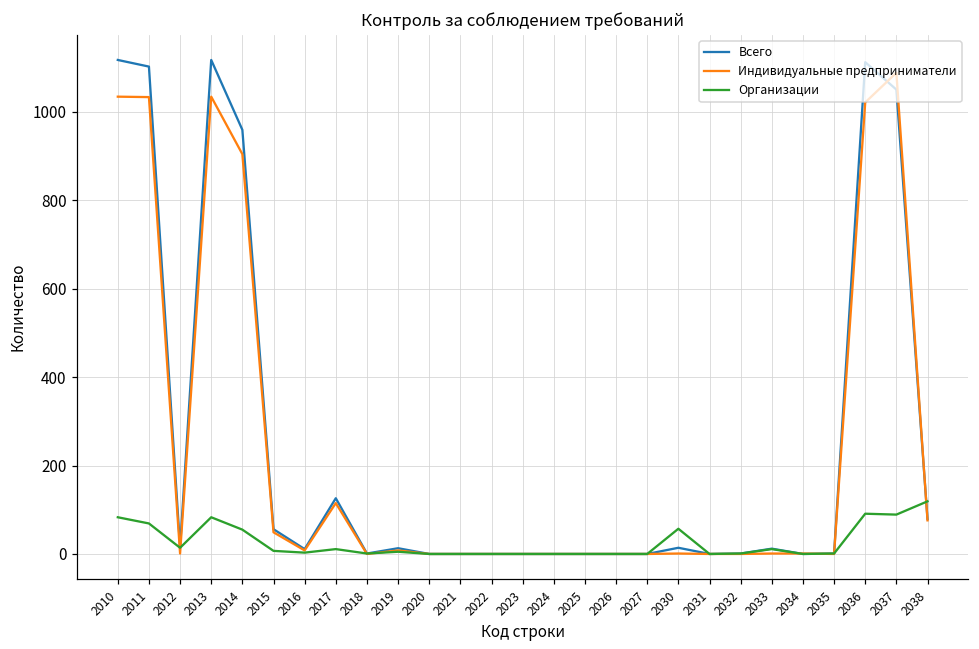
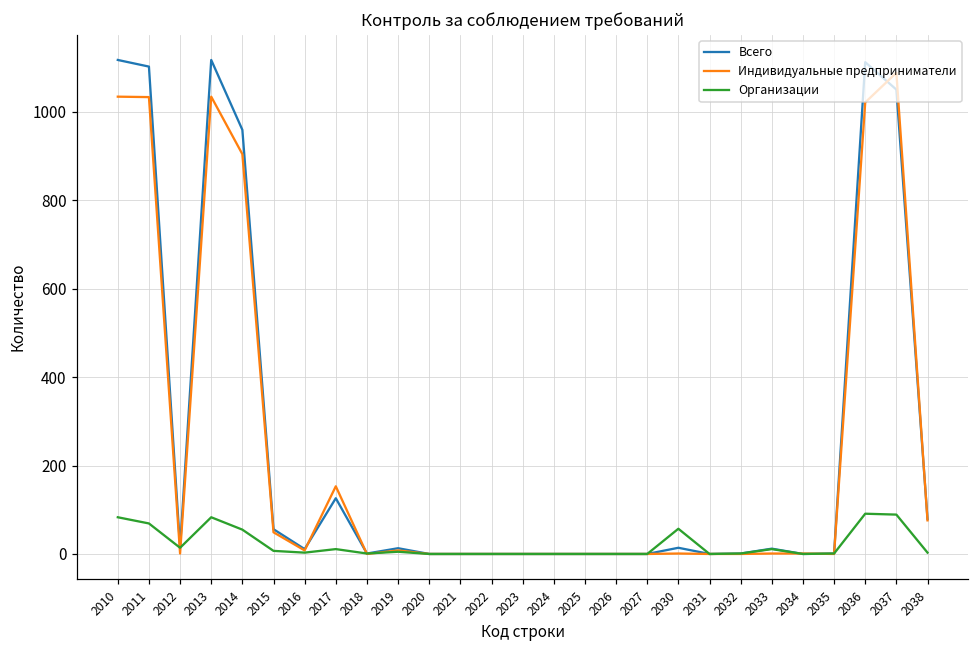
  {
    "Всего": {
      "2010": 1120,
      "2011": 1100,
      "2013": 1120,
      "2014": 960,
      "2015": 60,
      "2017": 130,
      "2030": 10
    },
    "Индивидуальные предприниматели": {
      "2010": 1030,
      "2011": 1030,
      "2012": 0,
      "2013": 1030,
      "2014": 900,
      "2015": 50,
-     "2017": 120,
+     "2017": 150,
      "2030": 0,
      "2033": 0,
      "2036": 1020
    },
    "Организации": {
      "2010": 80,
      "2011": 70,
      "2013": 80,
      "2014": 60,
      "2015": 10,
      "2017": 10,
      "2030": 60,
      "2036": 90,
      "2037": 90,
-     "2038": 120
+     "2038": 0
    }
  }
